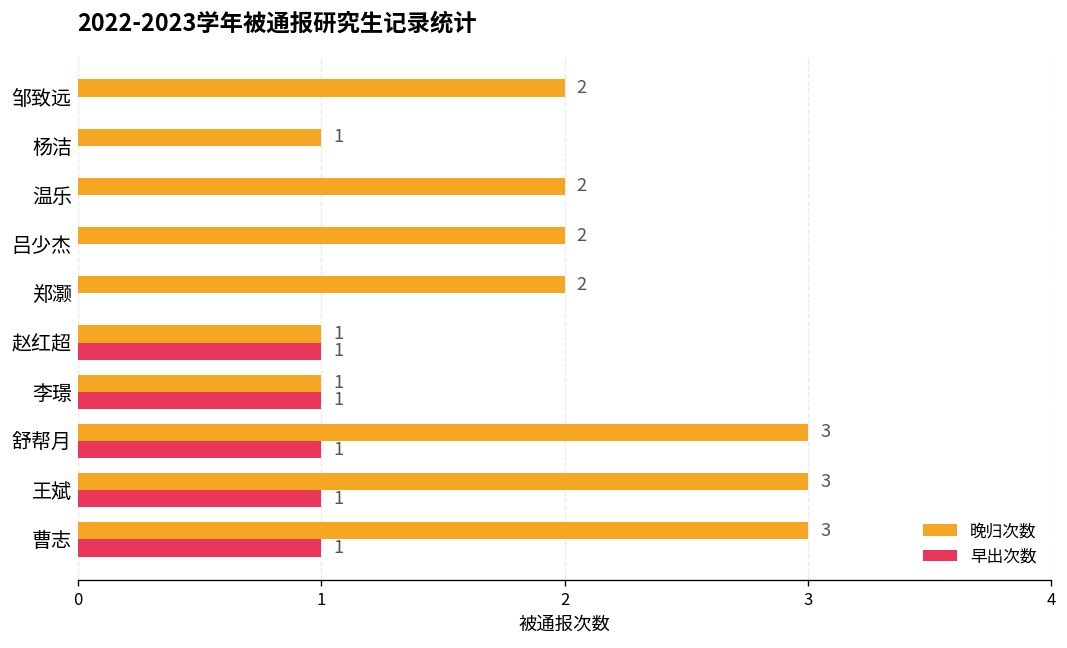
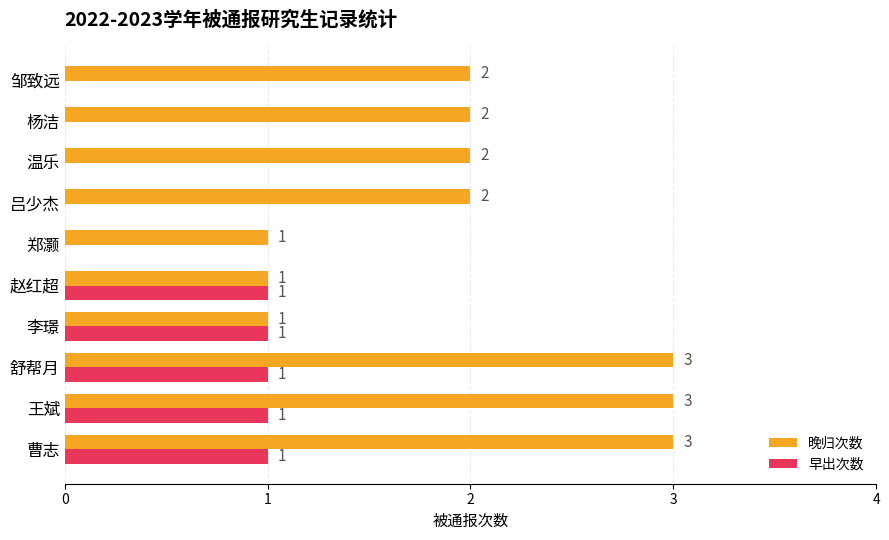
  {
    "晚归次数": {
      "邹致远": 2,
-     "杨洁": 1,
+     "杨洁": 2,
      "温乐": 2,
      "吕少杰": 2,
-     "郑灏": 2,
+     "郑灏": 1,
      "舒帮月": 3,
      "王斌": 3,
      "曹志": 3
    },
    "早出次数": {
      "舒帮月": 1,
      "王斌": 1,
      "曹志": 1
    }
  }
